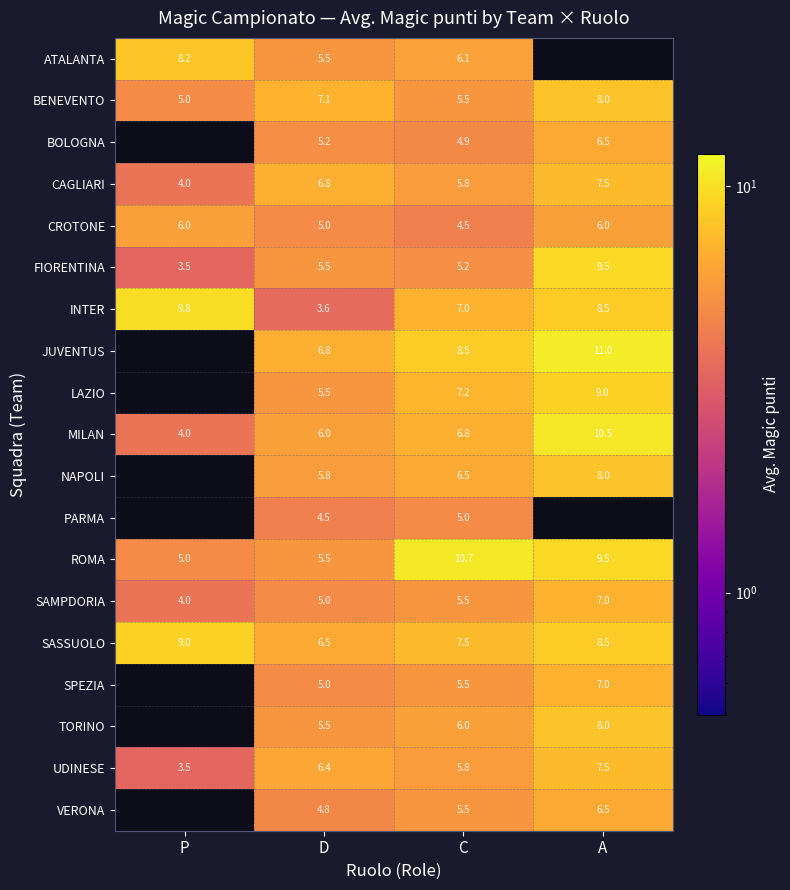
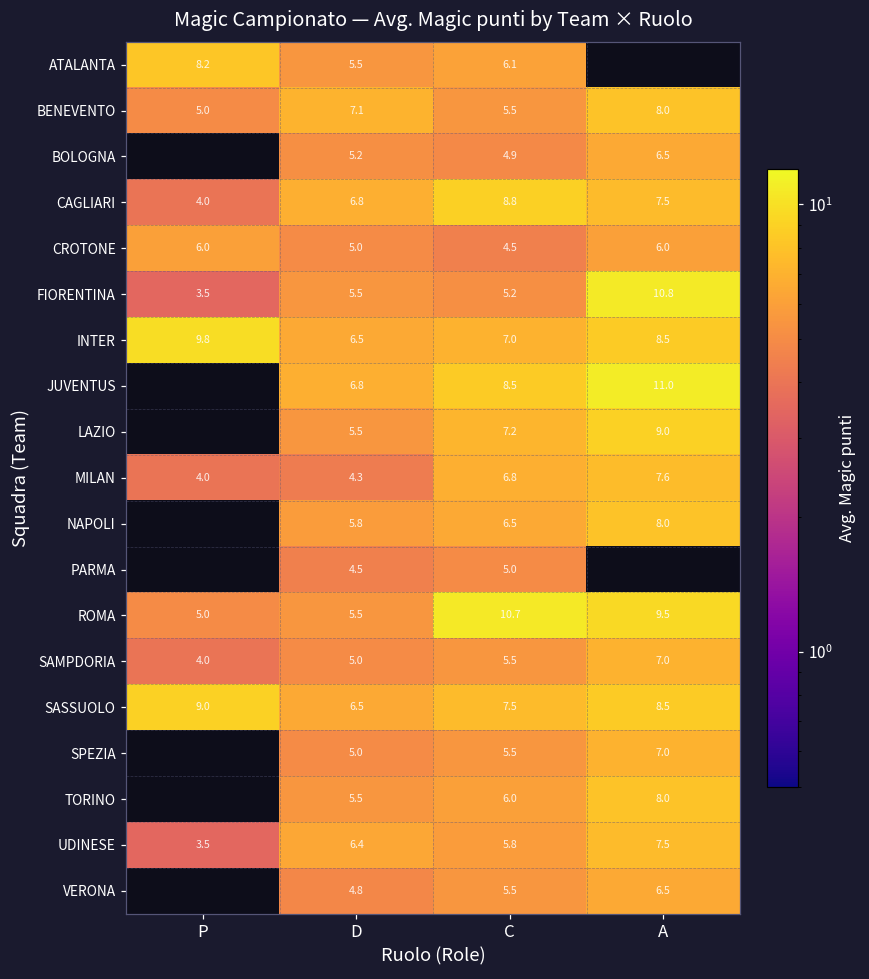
  {
    "ATALANTA": {
      "P": 8.2,
      "D": 5.5,
      "C": 6.1
    },
    "BENEVENTO": {
      "P": 5.0,
      "D": 7.1,
      "C": 5.5,
      "A": 8.0
    },
    "BOLOGNA": {
      "D": 5.2,
      "C": 4.9,
      "A": 6.5
    },
    "CAGLIARI": {
      "P": 4.0,
      "D": 6.8,
-     "C": 5.8,
+     "C": 8.8,
      "A": 7.5
    },
    "CROTONE": {
      "P": 6.0,
      "D": 5.0,
      "C": 4.5,
      "A": 6.0
    },
    "FIORENTINA": {
      "P": 3.5,
      "D": 5.5,
      "C": 5.2,
-     "A": 9.5
+     "A": 10.8
    },
    "INTER": {
      "P": 9.8,
-     "D": 3.6,
+     "D": 6.5,
      "C": 7.0,
      "A": 8.5
    },
    "JUVENTUS": {
      "D": 6.8,
      "C": 8.5,
      "A": 11.0
    },
    "LAZIO": {
      "D": 5.5,
      "C": 7.2,
      "A": 9.0
    },
    "MILAN": {
      "P": 4.0,
-     "D": 6.0,
+     "D": 4.3,
      "C": 6.8,
-     "A": 10.5
+     "A": 7.6
    },
    "NAPOLI": {
      "D": 5.8,
      "C": 6.5,
      "A": 8.0
    },
    "PARMA": {
      "D": 4.5,
      "C": 5.0
    },
    "ROMA": {
      "P": 5.0,
      "D": 5.5,
      "C": 10.7,
      "A": 9.5
    },
    "SAMPDORIA": {
      "P": 4.0,
      "D": 5.0,
      "C": 5.5,
      "A": 7.0
    },
    "SASSUOLO": {
      "P": 9.0,
      "D": 6.5,
      "C": 7.5,
      "A": 8.5
    },
    "SPEZIA": {
      "D": 5.0,
      "C": 5.5,
      "A": 7.0
    },
    "TORINO": {
      "D": 5.5,
      "C": 6.0,
      "A": 8.0
    },
    "UDINESE": {
      "P": 3.5,
      "D": 6.4,
      "C": 5.8,
      "A": 7.5
    },
    "VERONA": {
      "D": 4.8,
      "C": 5.5,
      "A": 6.5
    }
  }
